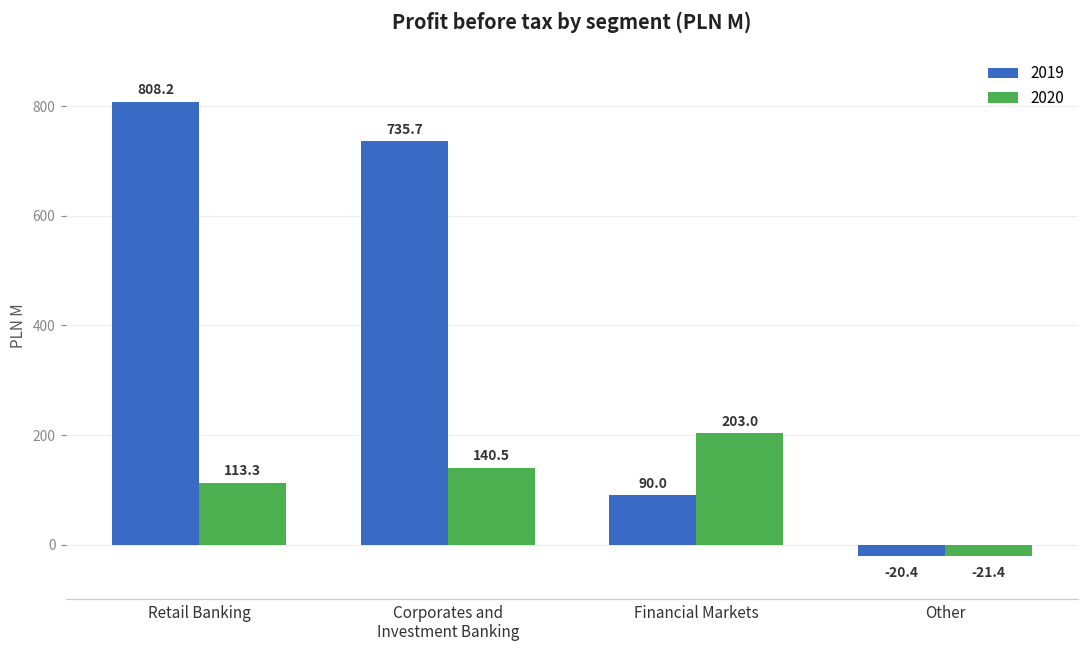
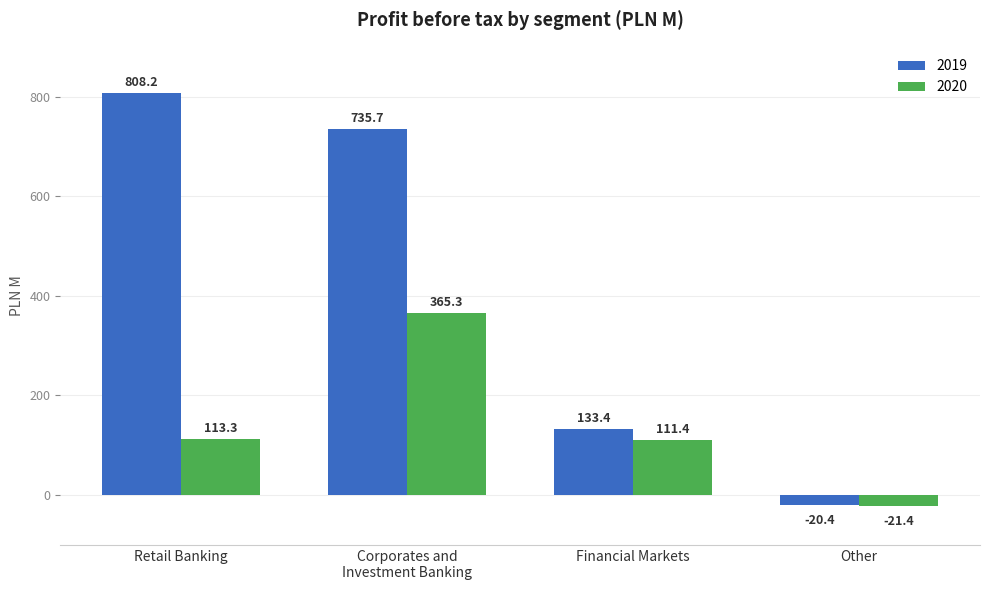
  {
    "2019": {
      "Retail Banking": 808.2,
      "Corporates and Investment Banking": 735.7,
-     "Financial Markets": 90.0,
+     "Financial Markets": 133.4,
      "Other": -20.4
    },
    "2020": {
      "Retail Banking": 113.3,
-     "Corporates and Investment Banking": 140.5,
-     "Financial Markets": 203.0,
+     "Corporates and Investment Banking": 365.3,
+     "Financial Markets": 111.4,
      "Other": -21.4
    }
  }
